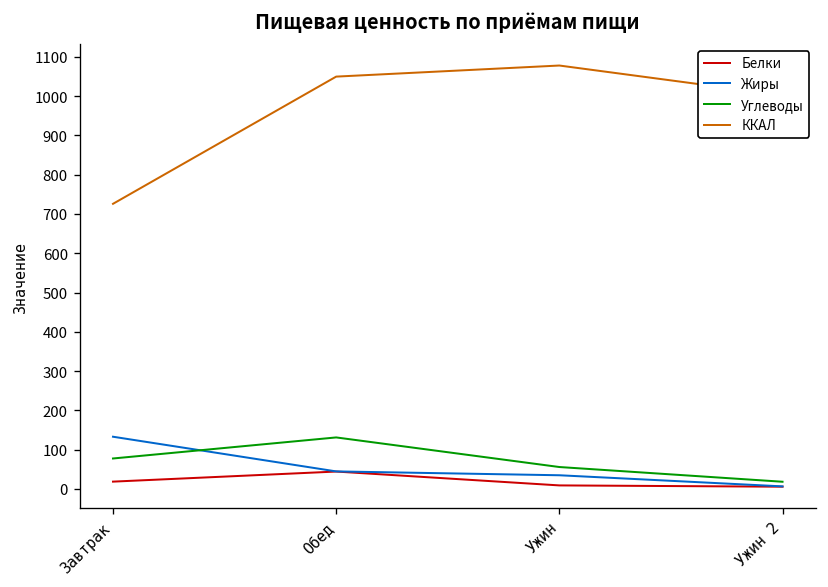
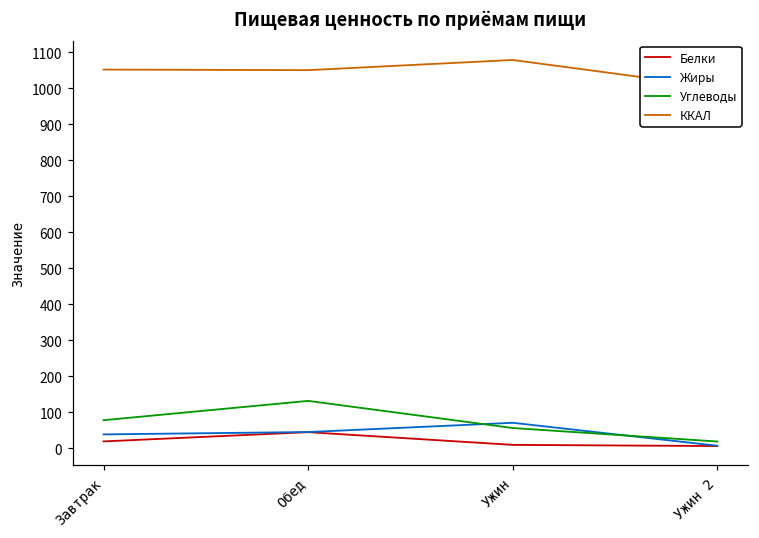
  {
    "Белки": {
      "Завтрак": 20,
      "Ужин": 10
    },
    "Жиры": {
-     "Завтрак": 130,
-     "Ужин": 30
+     "Завтрак": 40,
+     "Ужин": 70
    },
    "Углеводы": {
      "Завтрак": 80,
      "Обед": 130,
      "Ужин": 60,
      "Ужин 2": 20
    },
    "ККАЛ": {
-     "Завтрак": 730,
+     "Завтрак": 1050,
      "Обед": 1050,
      "Ужин": 1080
    }
  }
